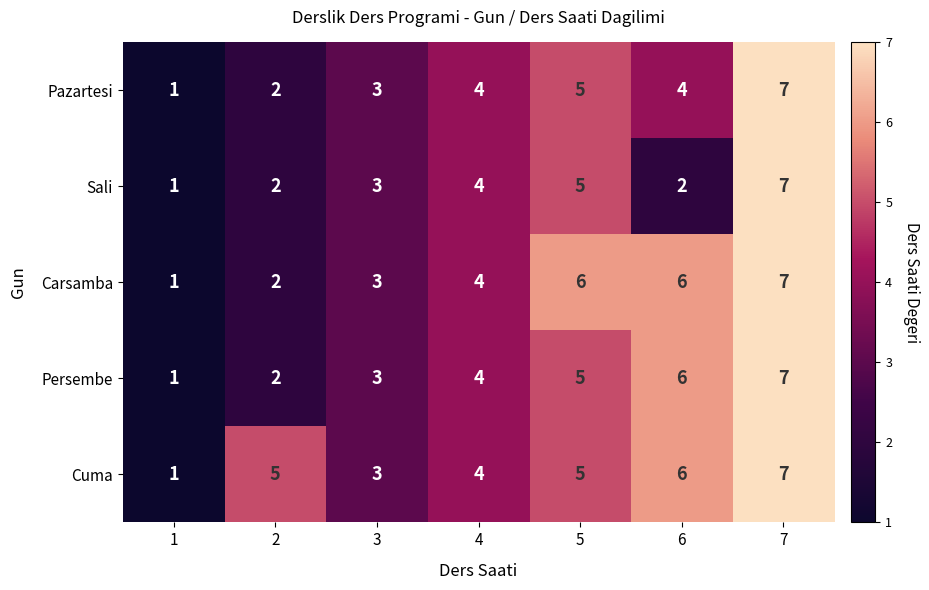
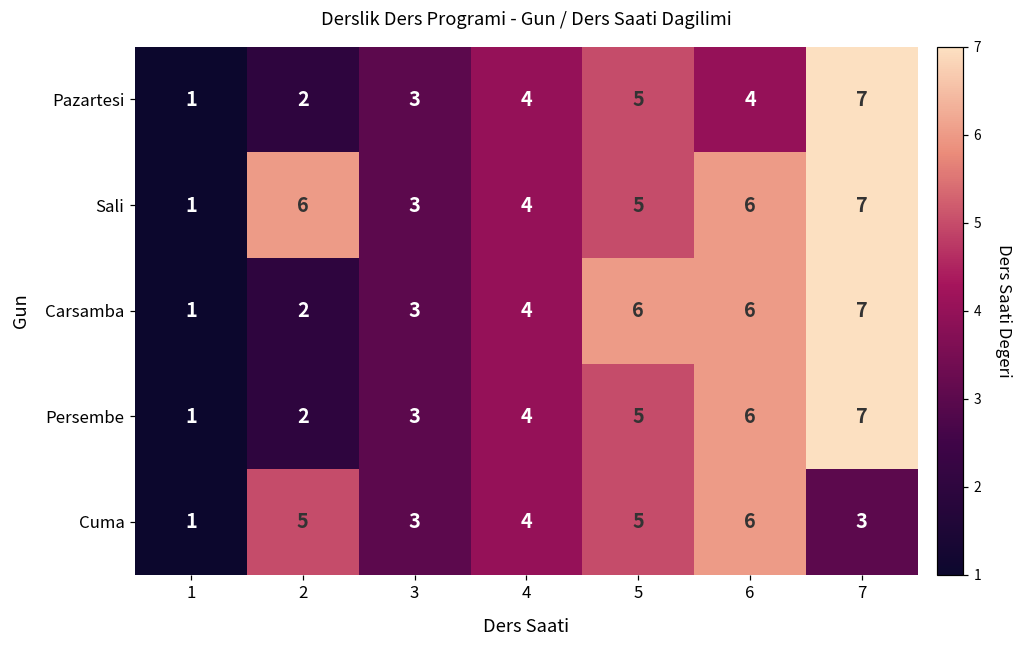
  {
    "Pazartesi": {
      "1": 1,
      "2": 2,
      "3": 3,
      "4": 4,
      "5": 5,
      "6": 4,
      "7": 7
    },
    "Sali": {
      "1": 1,
-     "2": 2,
+     "2": 6,
      "3": 3,
      "4": 4,
      "5": 5,
-     "6": 2,
+     "6": 6,
      "7": 7
    },
    "Carsamba": {
      "1": 1,
      "2": 2,
      "3": 3,
      "4": 4,
      "5": 6,
      "6": 6,
      "7": 7
    },
    "Persembe": {
      "1": 1,
      "2": 2,
      "3": 3,
      "4": 4,
      "5": 5,
      "6": 6,
      "7": 7
    },
    "Cuma": {
      "1": 1,
      "2": 5,
      "3": 3,
      "4": 4,
      "5": 5,
      "6": 6,
-     "7": 7
+     "7": 3
    }
  }
